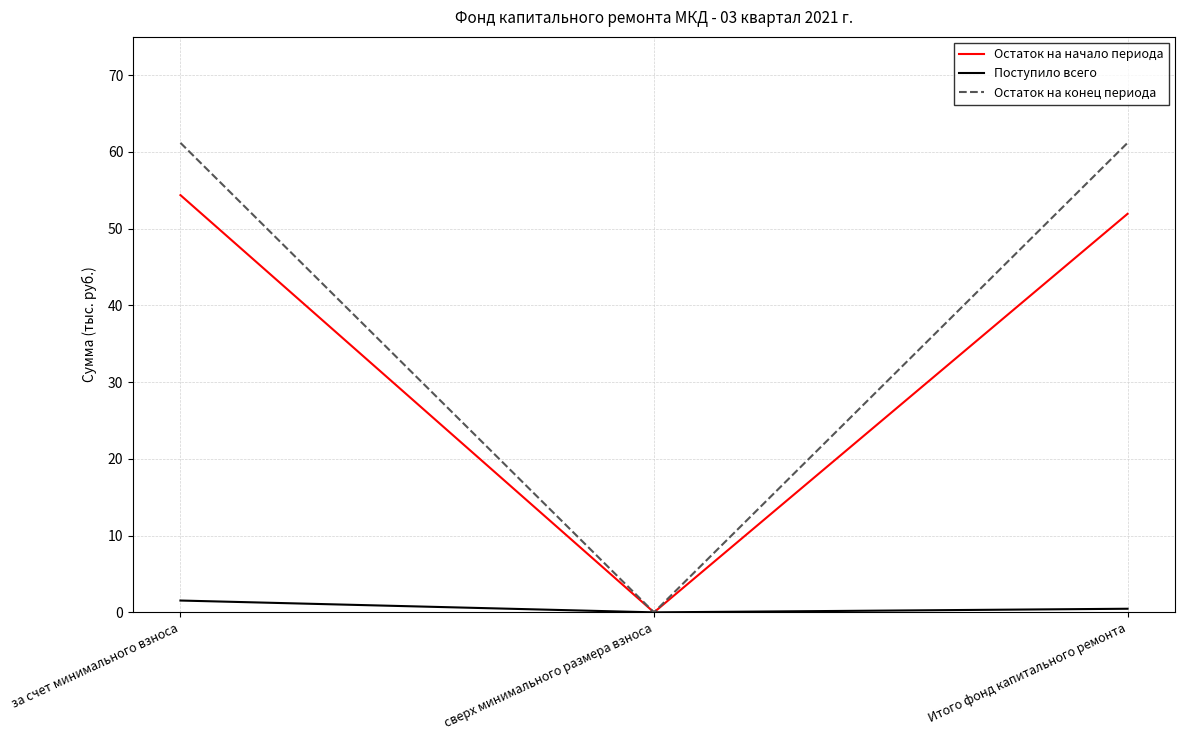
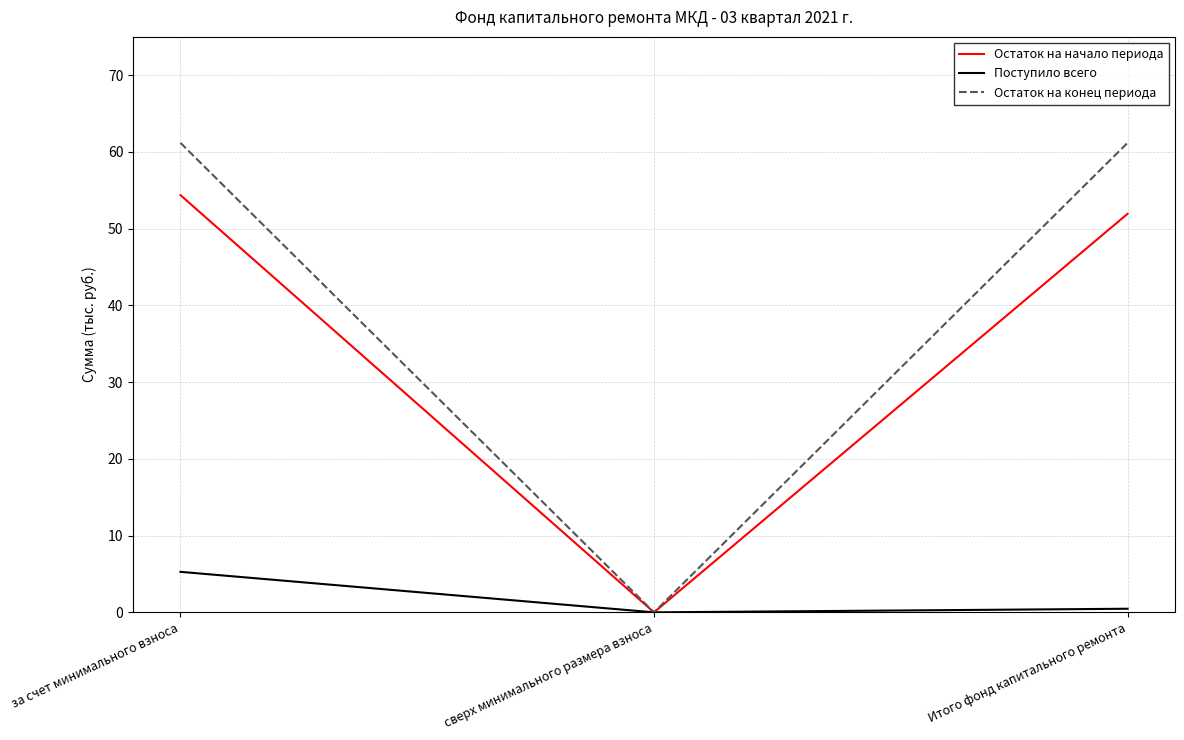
  {
    "Остаток на начало периода": {
      "за счет минимального взноса": 54,
      "Итого фонд капитального ремонта": 52
    },
    "Поступило всего": {
-     "за счет минимального взноса": 2,
+     "за счет минимального взноса": 5,
      "Итого фонд капитального ремонта": 0
    },
    "Остаток на конец периода": {
      "за счет минимального взноса": 61,
      "Итого фонд капитального ремонта": 61
    }
  }
